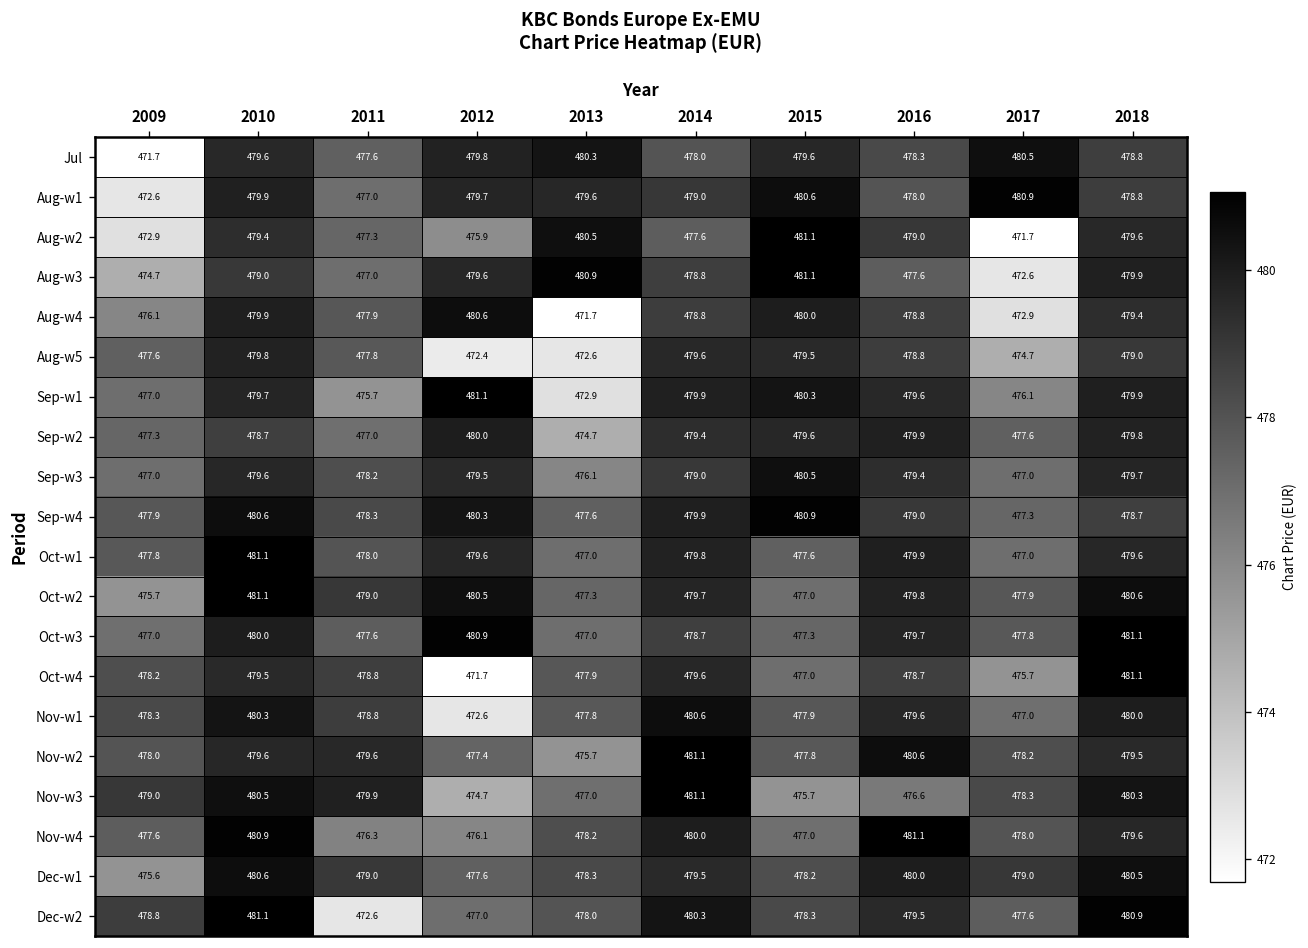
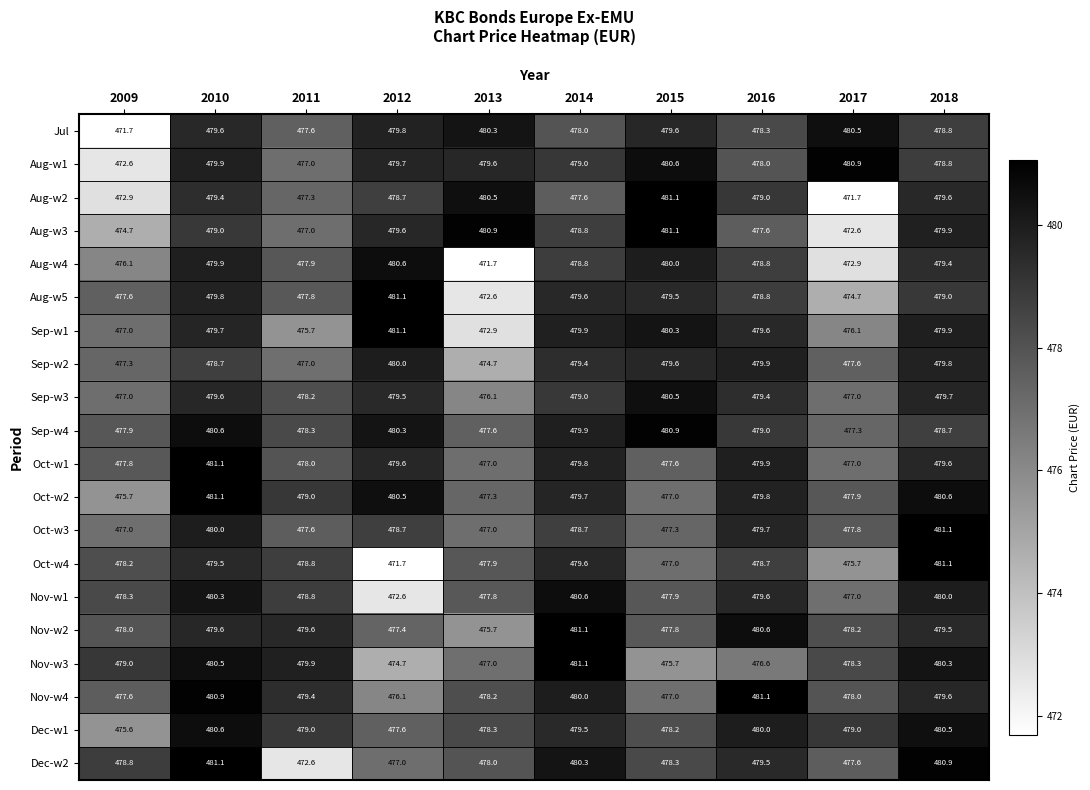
  {
    "Jul": {
      "2009": 471.7,
      "2010": 479.6,
      "2011": 477.6,
      "2012": 479.8,
      "2013": 480.3,
      "2014": 478.0,
      "2015": 479.6,
      "2016": 478.3,
      "2017": 480.5,
      "2018": 478.8
    },
    "Aug-w1": {
      "2009": 472.6,
      "2010": 479.9,
      "2011": 477.0,
      "2012": 479.7,
      "2013": 479.6,
      "2014": 479.0,
      "2015": 480.6,
      "2016": 478.0,
      "2017": 480.9,
      "2018": 478.8
    },
    "Aug-w2": {
      "2009": 472.9,
      "2010": 479.4,
      "2011": 477.3,
-     "2012": 475.9,
+     "2012": 478.7,
      "2013": 480.5,
      "2014": 477.6,
      "2015": 481.1,
      "2016": 479.0,
      "2017": 471.7,
      "2018": 479.6
    },
    "Aug-w3": {
      "2009": 474.7,
      "2010": 479.0,
      "2011": 477.0,
      "2012": 479.6,
      "2013": 480.9,
      "2014": 478.8,
      "2015": 481.1,
      "2016": 477.6,
      "2017": 472.6,
      "2018": 479.9
    },
    "Aug-w4": {
      "2009": 476.1,
      "2010": 479.9,
      "2011": 477.9,
      "2012": 480.6,
      "2013": 471.7,
      "2014": 478.8,
      "2015": 480.0,
      "2016": 478.8,
      "2017": 472.9,
      "2018": 479.4
    },
    "Aug-w5": {
      "2009": 477.6,
      "2010": 479.8,
      "2011": 477.8,
-     "2012": 472.4,
+     "2012": 481.1,
      "2013": 472.6,
      "2014": 479.6,
      "2015": 479.5,
      "2016": 478.8,
      "2017": 474.7,
      "2018": 479.0
    },
    "Sep-w1": {
      "2009": 477.0,
      "2010": 479.7,
      "2011": 475.7,
      "2012": 481.1,
      "2013": 472.9,
      "2014": 479.9,
      "2015": 480.3,
      "2016": 479.6,
      "2017": 476.1,
      "2018": 479.9
    },
    "Sep-w2": {
      "2009": 477.3,
      "2010": 478.7,
      "2011": 477.0,
      "2012": 480.0,
      "2013": 474.7,
      "2014": 479.4,
      "2015": 479.6,
      "2016": 479.9,
      "2017": 477.6,
      "2018": 479.8
    },
    "Sep-w3": {
      "2009": 477.0,
      "2010": 479.6,
      "2011": 478.2,
      "2012": 479.5,
      "2013": 476.1,
      "2014": 479.0,
      "2015": 480.5,
      "2016": 479.4,
      "2017": 477.0,
      "2018": 479.7
    },
    "Sep-w4": {
      "2009": 477.9,
      "2010": 480.6,
      "2011": 478.3,
      "2012": 480.3,
      "2013": 477.6,
      "2014": 479.9,
      "2015": 480.9,
      "2016": 479.0,
      "2017": 477.3,
      "2018": 478.7
    },
    "Oct-w1": {
      "2009": 477.8,
      "2010": 481.1,
      "2011": 478.0,
      "2012": 479.6,
      "2013": 477.0,
      "2014": 479.8,
      "2015": 477.6,
      "2016": 479.9,
      "2017": 477.0,
      "2018": 479.6
    },
    "Oct-w2": {
      "2009": 475.7,
      "2010": 481.1,
      "2011": 479.0,
      "2012": 480.5,
      "2013": 477.3,
      "2014": 479.7,
      "2015": 477.0,
      "2016": 479.8,
      "2017": 477.9,
      "2018": 480.6
    },
    "Oct-w3": {
      "2009": 477.0,
      "2010": 480.0,
      "2011": 477.6,
-     "2012": 480.9,
+     "2012": 478.7,
      "2013": 477.0,
      "2014": 478.7,
      "2015": 477.3,
      "2016": 479.7,
      "2017": 477.8,
      "2018": 481.1
    },
    "Oct-w4": {
      "2009": 478.2,
      "2010": 479.5,
      "2011": 478.8,
      "2012": 471.7,
      "2013": 477.9,
      "2014": 479.6,
      "2015": 477.0,
      "2016": 478.7,
      "2017": 475.7,
      "2018": 481.1
    },
    "Nov-w1": {
      "2009": 478.3,
      "2010": 480.3,
      "2011": 478.8,
      "2012": 472.6,
      "2013": 477.8,
      "2014": 480.6,
      "2015": 477.9,
      "2016": 479.6,
      "2017": 477.0,
      "2018": 480.0
    },
    "Nov-w2": {
      "2009": 478.0,
      "2010": 479.6,
      "2011": 479.6,
      "2012": 477.4,
      "2013": 475.7,
      "2014": 481.1,
      "2015": 477.8,
      "2016": 480.6,
      "2017": 478.2,
      "2018": 479.5
    },
    "Nov-w3": {
      "2009": 479.0,
      "2010": 480.5,
      "2011": 479.9,
      "2012": 474.7,
      "2013": 477.0,
      "2014": 481.1,
      "2015": 475.7,
      "2016": 476.6,
      "2017": 478.3,
      "2018": 480.3
    },
    "Nov-w4": {
      "2009": 477.6,
      "2010": 480.9,
-     "2011": 476.3,
+     "2011": 479.4,
      "2012": 476.1,
      "2013": 478.2,
      "2014": 480.0,
      "2015": 477.0,
      "2016": 481.1,
      "2017": 478.0,
      "2018": 479.6
    },
    "Dec-w1": {
      "2009": 475.6,
      "2010": 480.6,
      "2011": 479.0,
      "2012": 477.6,
      "2013": 478.3,
      "2014": 479.5,
      "2015": 478.2,
      "2016": 480.0,
      "2017": 479.0,
      "2018": 480.5
    },
    "Dec-w2": {
      "2009": 478.8,
      "2010": 481.1,
      "2011": 472.6,
      "2012": 477.0,
      "2013": 478.0,
      "2014": 480.3,
      "2015": 478.3,
      "2016": 479.5,
      "2017": 477.6,
      "2018": 480.9
    }
  }
